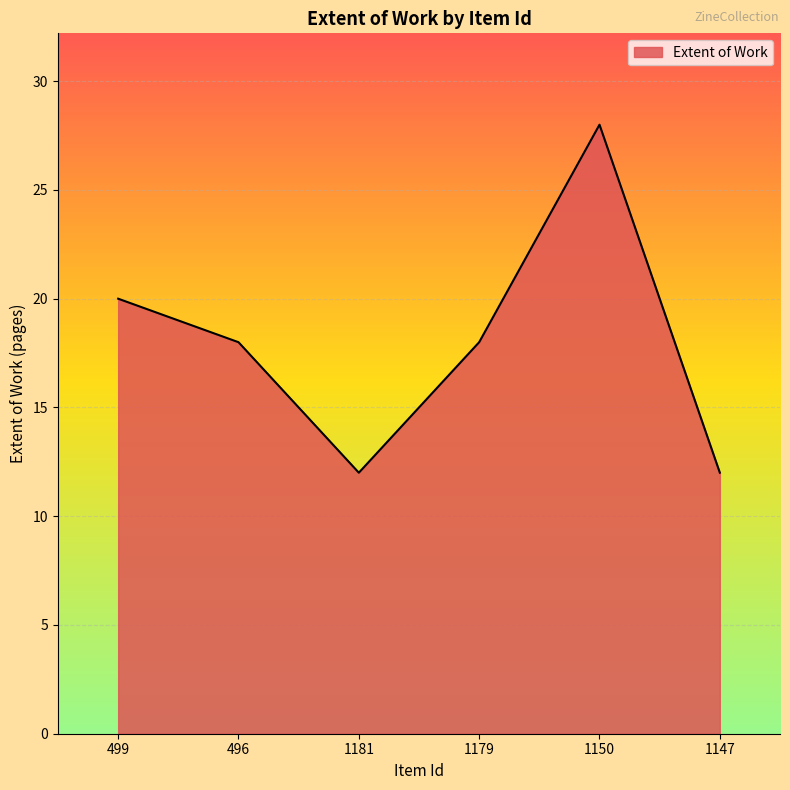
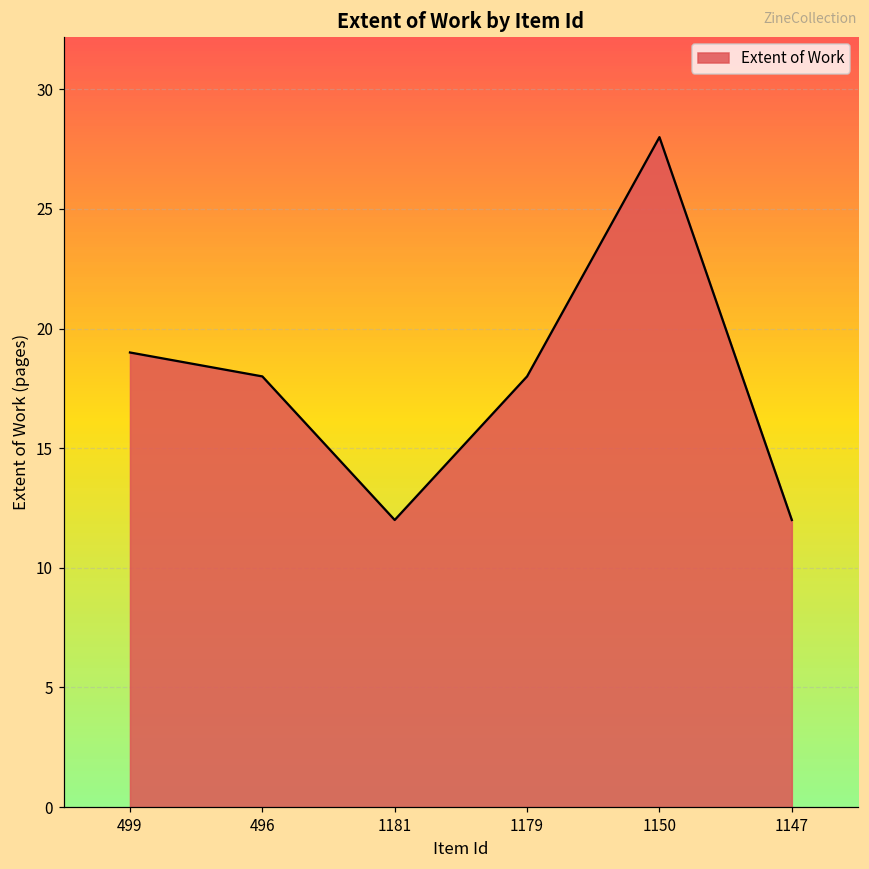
  {
-   "499": 20,
+   "499": 19,
    "496": 18,
    "1181": 12,
    "1179": 18,
    "1150": 28,
    "1147": 12
  }
